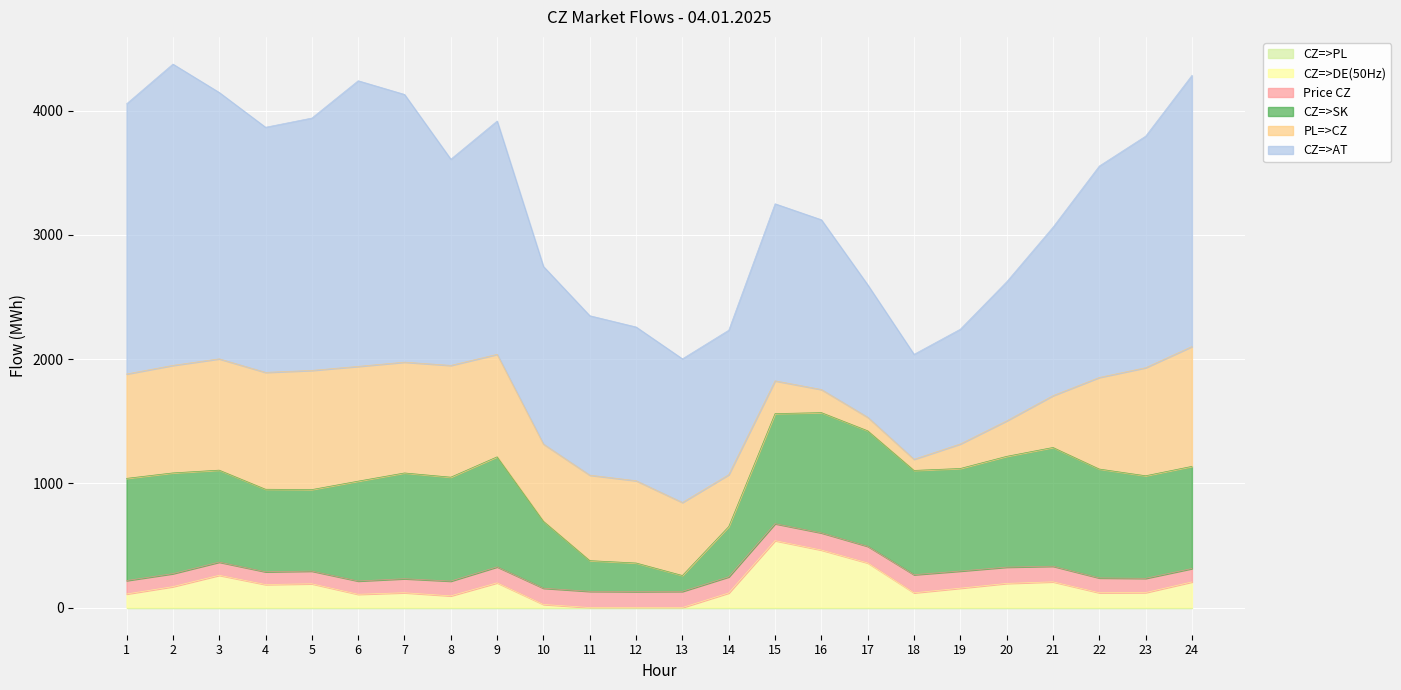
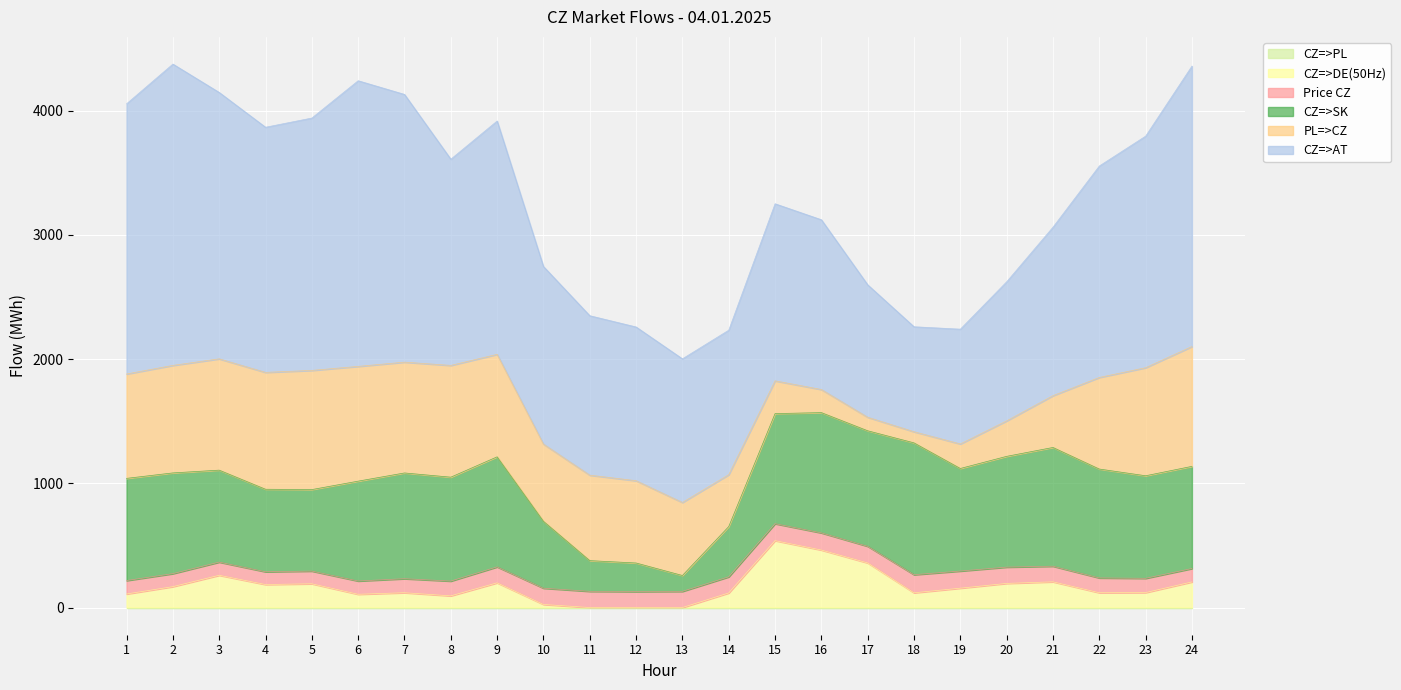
  {
    "CZ=>SK": {
      "1": 820,
      "2": 810,
      "3": 740,
      "4": 660,
      "5": 660,
      "6": 800,
      "7": 850,
      "8": 840,
      "9": 890,
      "10": 540,
      "11": 250,
      "12": 230,
      "13": 130,
      "14": 400,
      "15": 890,
      "16": 970,
      "17": 930,
-     "18": 840,
+     "18": 1060,
      "19": 830,
      "20": 890,
      "21": 960,
      "22": 880,
      "23": 830,
      "24": 820
    },
    "CZ=>AT": {
      "1": 2170,
      "2": 2430,
      "3": 2140,
      "4": 1970,
      "5": 2030,
      "6": 2300,
      "7": 2150,
      "8": 1660,
      "9": 1880,
      "10": 1430,
      "11": 1280,
      "12": 1240,
      "13": 1160,
      "14": 1160,
      "15": 1430,
      "16": 1370,
      "17": 1070,
      "18": 840,
      "19": 920,
      "20": 1120,
      "21": 1360,
      "22": 1700,
      "23": 1860,
-     "24": 2180
+     "24": 2260
    }
  }
